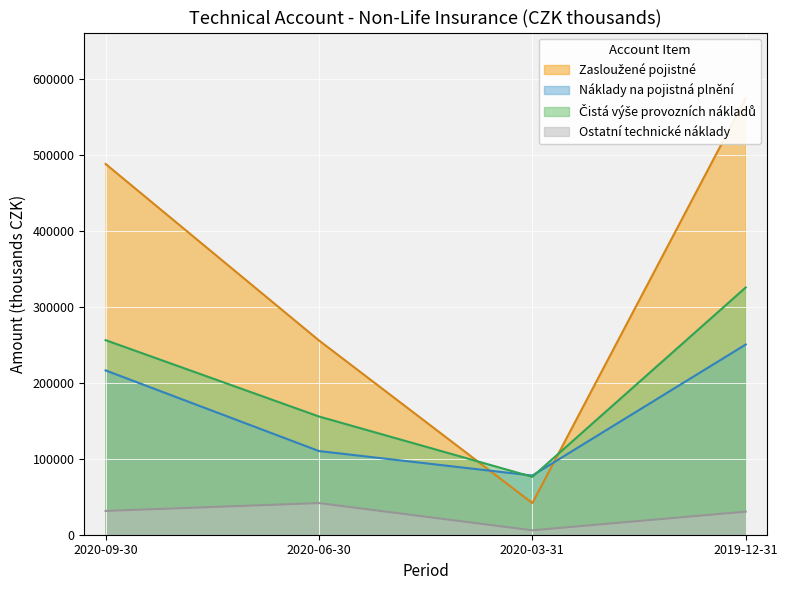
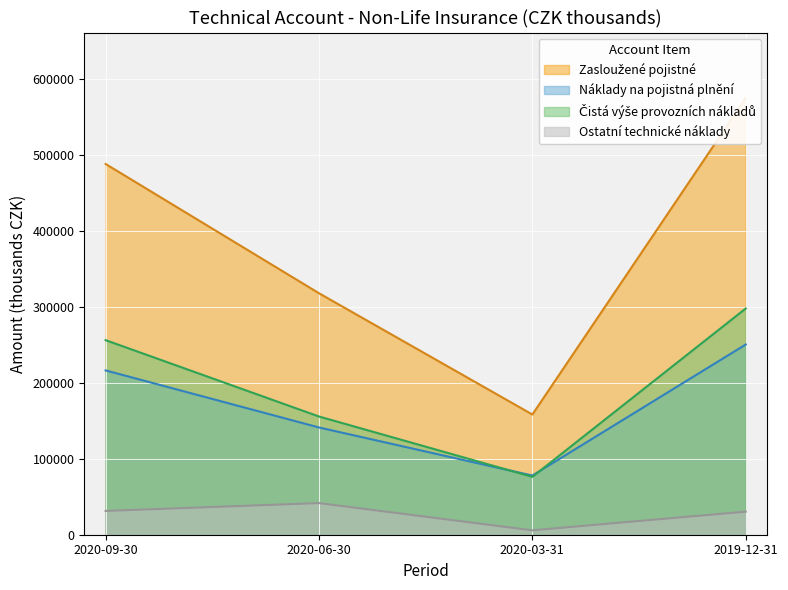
  {
    "Zasloužené pojistné": {
      "2020-09-30": 490000,
-     "2020-06-30": 260000,
-     "2020-03-31": 40000
+     "2020-06-30": 320000,
+     "2020-03-31": 160000
    },
    "Náklady na pojistná plnění": {
      "2020-09-30": 220000,
-     "2020-06-30": 110000,
+     "2020-06-30": 140000,
      "2019-12-31": 250000
    },
    "Čistá výše provozních nákladů": {
      "2020-09-30": 260000,
      "2020-06-30": 160000,
-     "2019-12-31": 330000
+     "2019-12-31": 300000
    },
    "Ostatní technické náklady": {
      "2020-09-30": 30000,
      "2020-06-30": 40000,
      "2020-03-31": 10000,
      "2019-12-31": 30000
    }
  }
